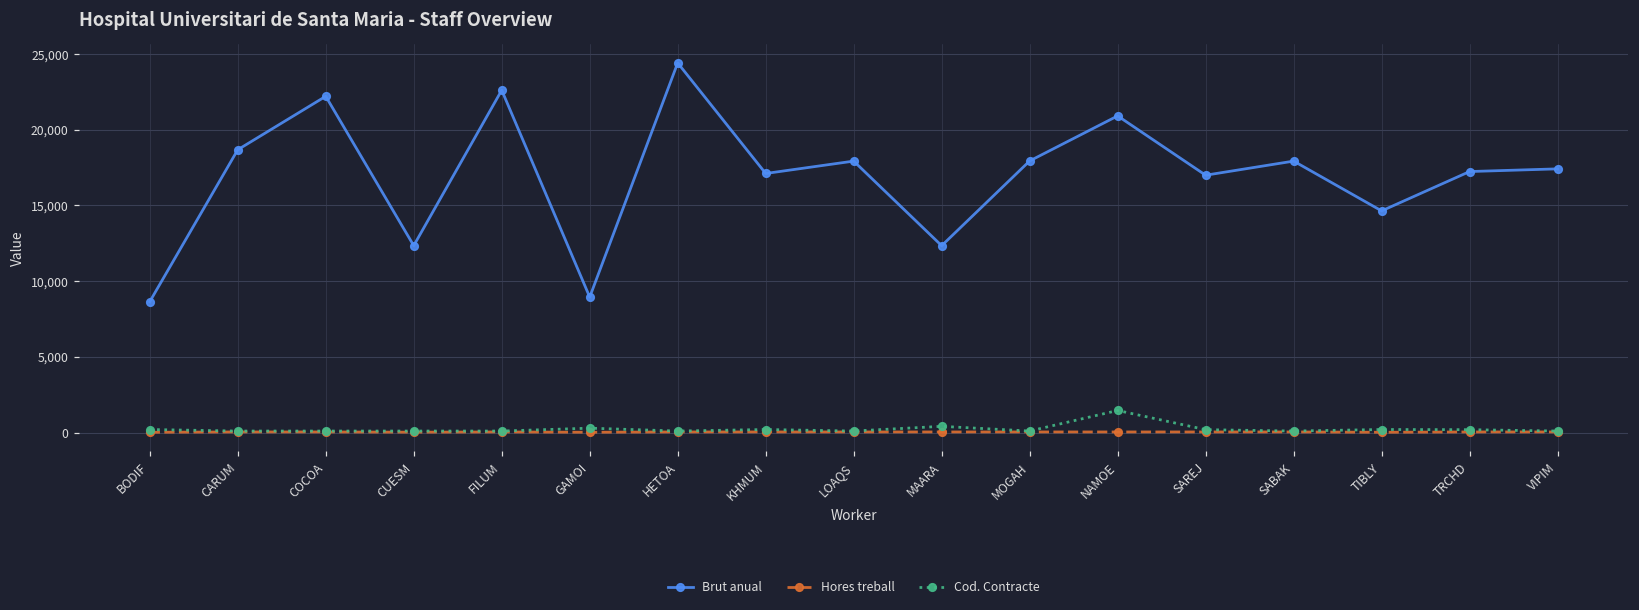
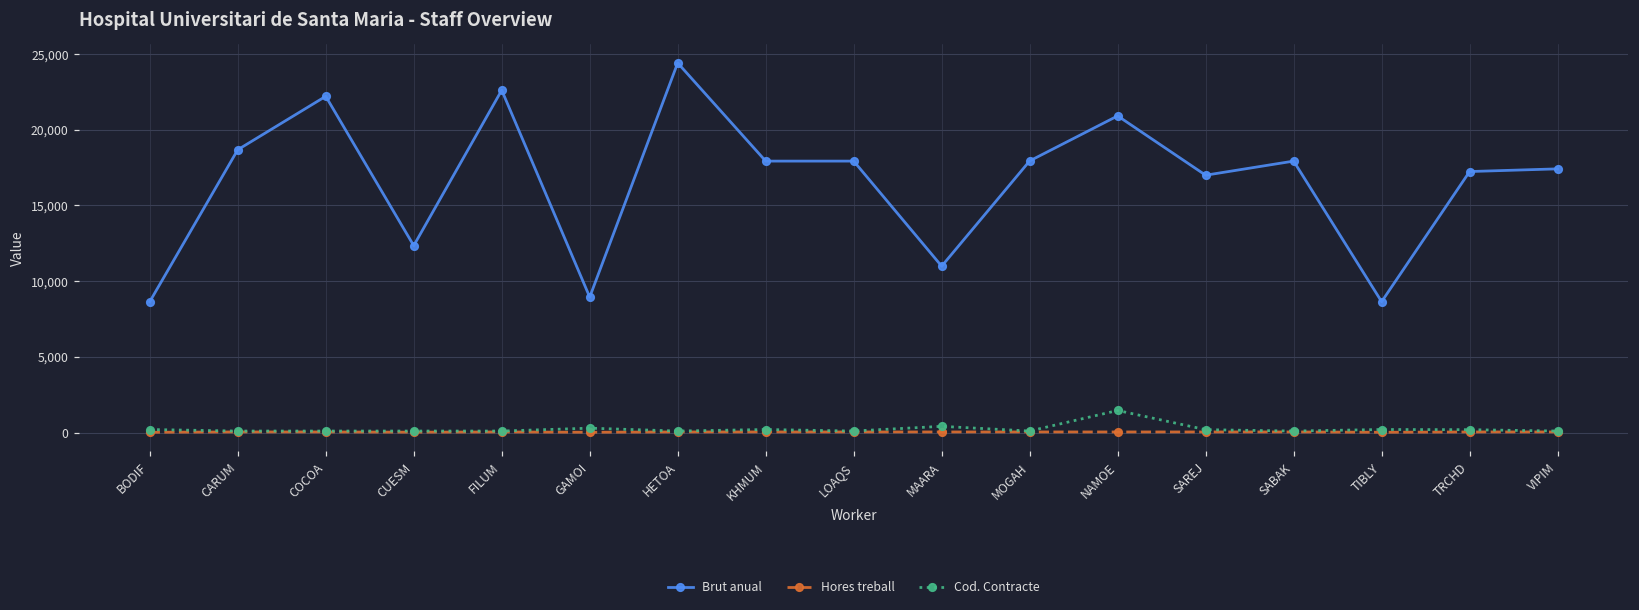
  {
    "Brut anual": {
      "BODIF": "8,600",
      "CARUM": "18,700",
      "COCOA": "22,200",
      "CUESM": "12,300",
      "FILUM": "22,600",
      "GAMOI": "8,900",
      "HETOA": "24,400",
-     "KHMUM": "17,100",
+     "KHMUM": "17,900",
      "LOAQS": "17,900",
-     "MAARA": "12,300",
+     "MAARA": "11,000",
      "MOGAH": "17,900",
      "NAMOE": "20,900",
      "SAREJ": "17,000",
      "SABAK": "17,900",
-     "TIBLY": "14,600",
+     "TIBLY": "8,600",
      "TRCHD": "17,200",
      "VIPIM": "17,400"
    },
    "Hores treball": {
      "GAMOI": "0",
      "MAARA": "0",
      "NAMOE": "0"
    },
    "Cod. Contracte": {
      "GAMOI": "300",
      "MAARA": "400",
      "NAMOE": "1,500"
    }
  }
